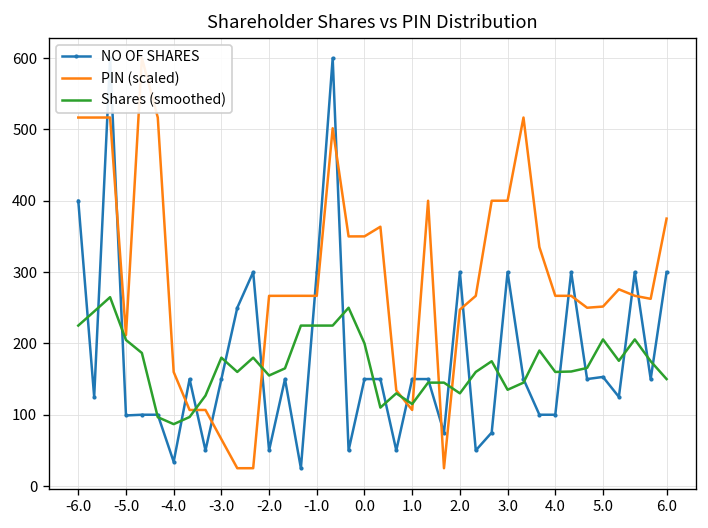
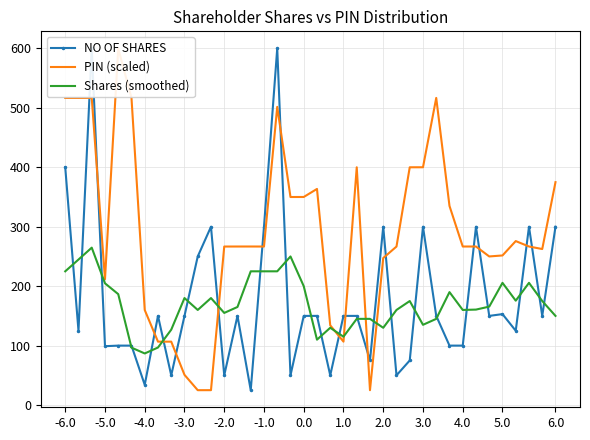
  {
    "NO OF SHARES": {
      "-6.0": 400,
      "-5.0": 100,
      "-4.0": 30,
      "-3.0": 150,
      "-2.0": 50,
      "-1.0": 300,
      "0.0": 150,
      "1.0": 150,
      "2.0": 300,
      "3.0": 300,
      "4.0": 100,
      "5.0": 150,
      "6.0": 300
    },
    "PIN (scaled)": {
      "-6.0": 520,
      "-5.0": 210,
      "-4.0": 160,
-     "-3.0": 70,
+     "-3.0": 50,
      "-2.0": 270,
      "-1.0": 270,
      "0.0": 350,
      "1.0": 110,
      "2.0": 250,
      "3.0": 400,
      "4.0": 270,
      "5.0": 250,
      "6.0": 380
    },
    "Shares (smoothed)": {
      "-6.0": 230,
      "-5.0": 200,
      "-4.0": 90,
      "-3.0": 180,
      "-2.0": 160,
      "-1.0": 230,
      "0.0": 200,
      "1.0": 120,
      "2.0": 130,
      "3.0": 140,
      "4.0": 160,
      "5.0": 210,
      "6.0": 150
    }
  }
